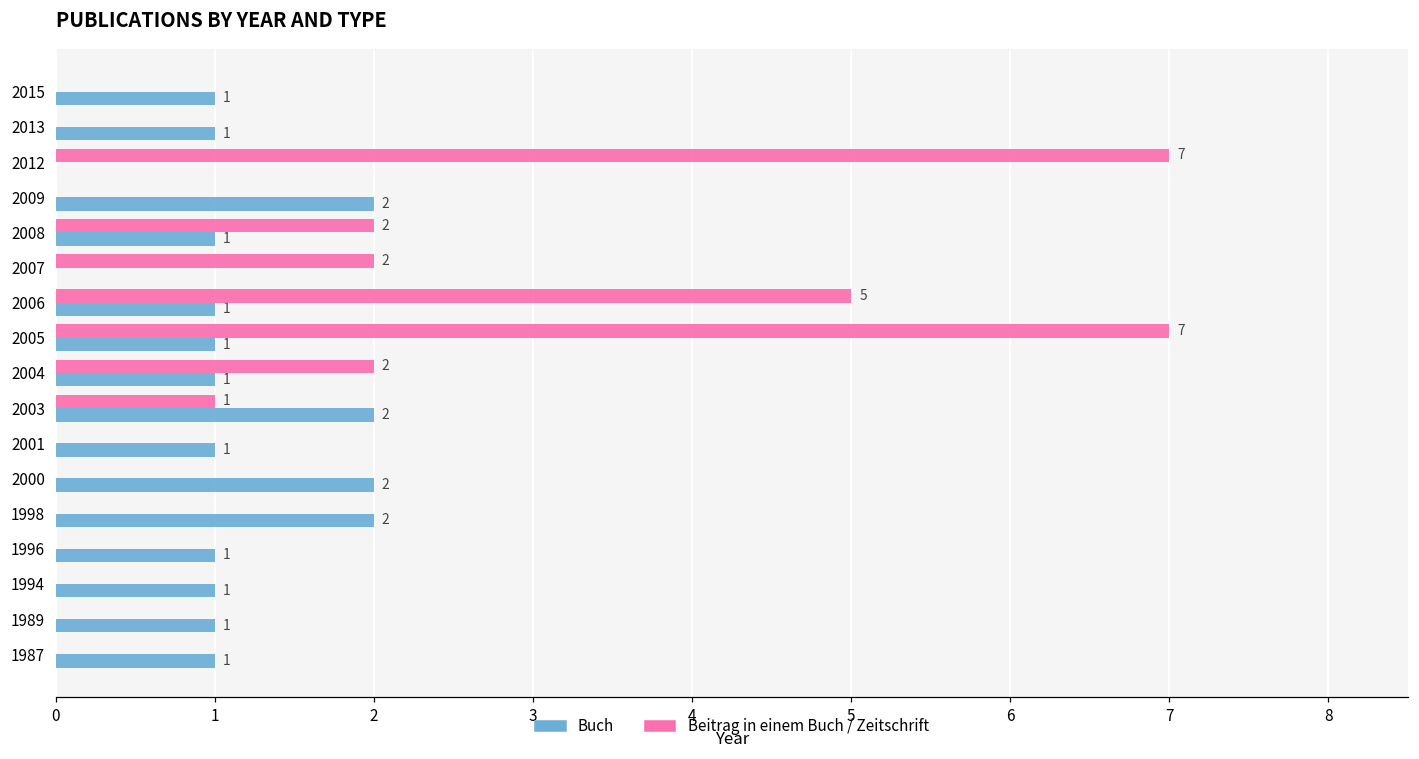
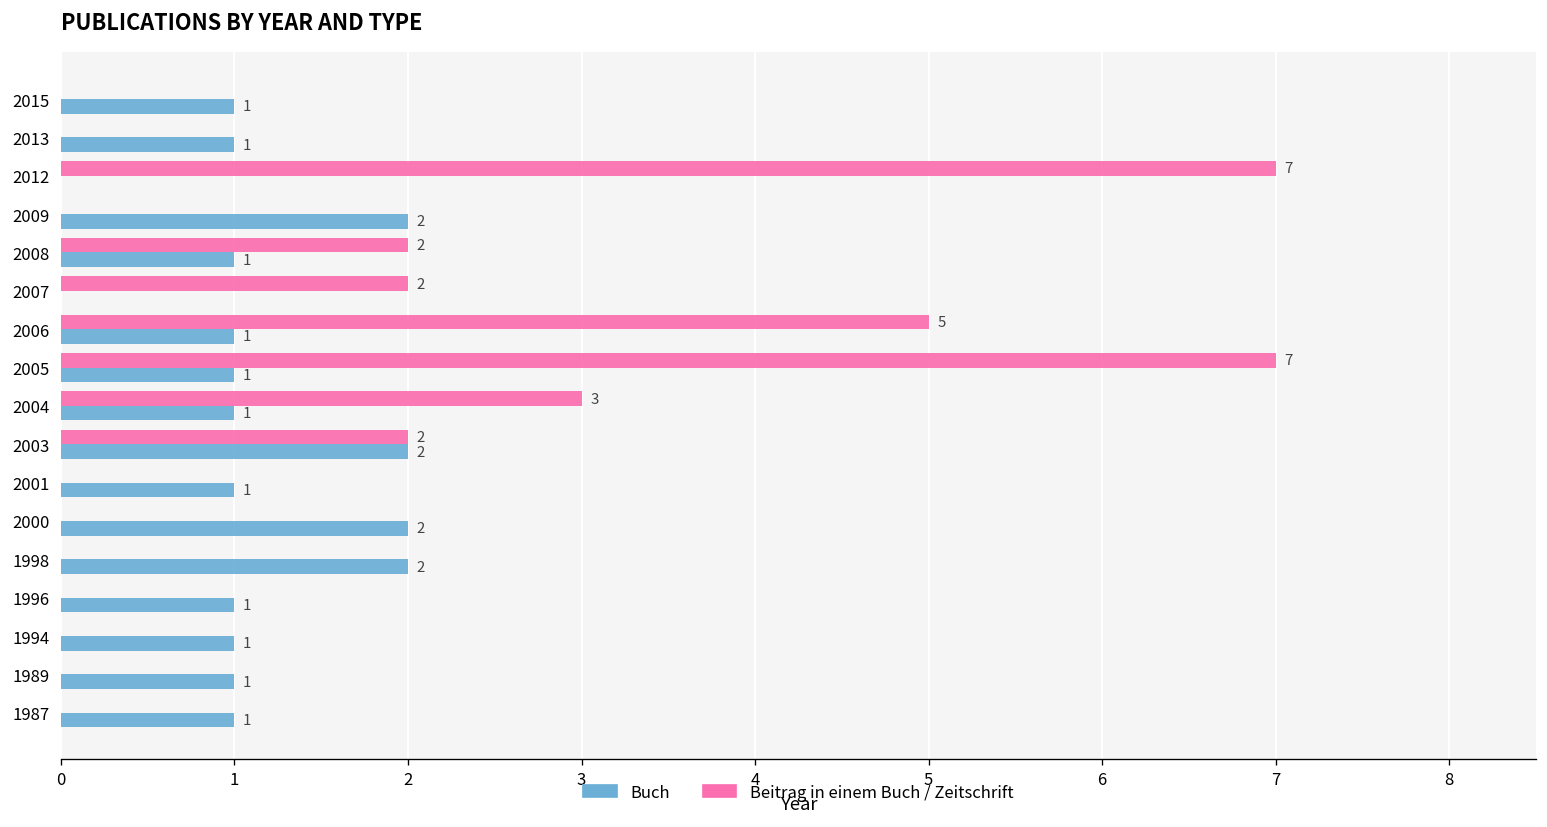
  {
    "Buch": {
      "2015": 1,
      "2013": 1,
      "2009": 2,
      "2008": 1,
      "2006": 1,
      "2005": 1,
      "2004": 1,
      "2003": 2,
      "2001": 1,
      "2000": 2,
      "1998": 2,
      "1996": 1,
      "1994": 1,
      "1989": 1,
      "1987": 1
    },
    "Beitrag in einem Buch / Zeitschrift": {
      "2012": 7,
      "2008": 2,
      "2007": 2,
      "2006": 5,
      "2005": 7,
-     "2004": 2,
-     "2003": 1
+     "2004": 3,
+     "2003": 2
    }
  }
